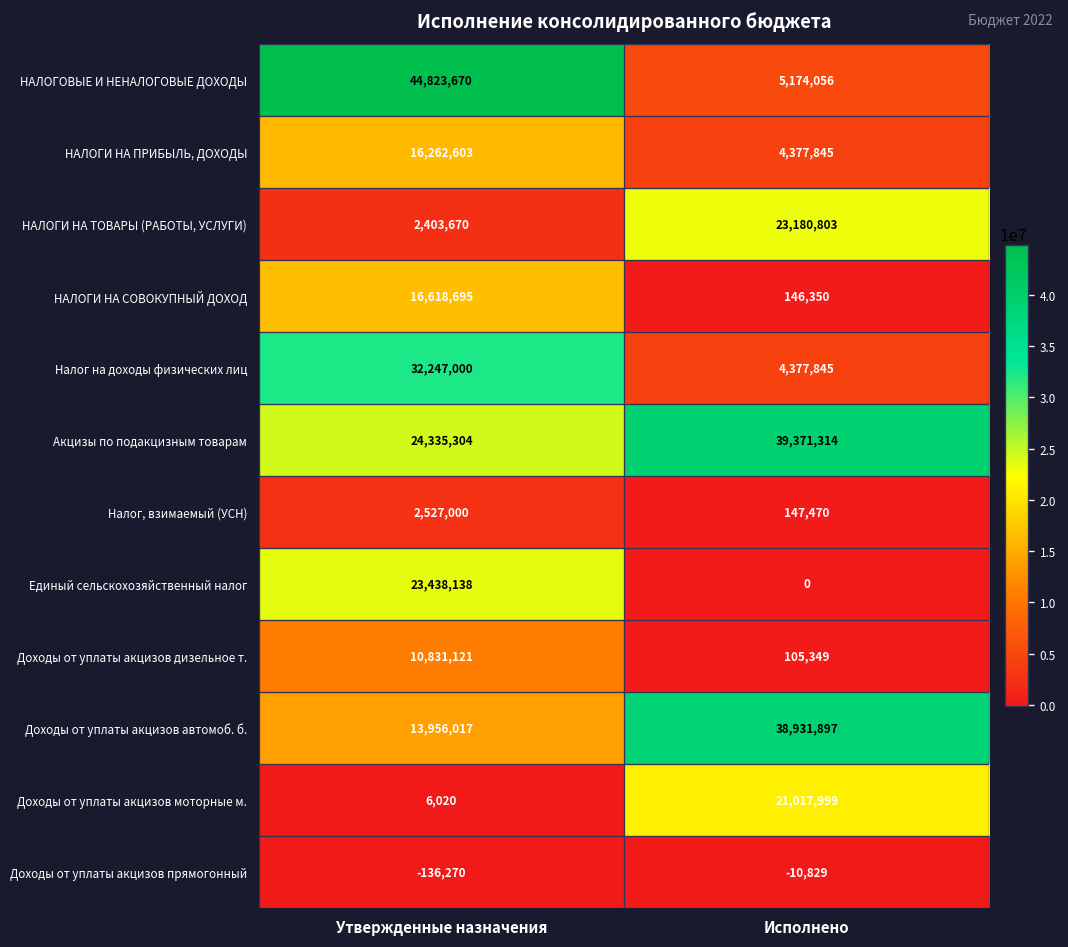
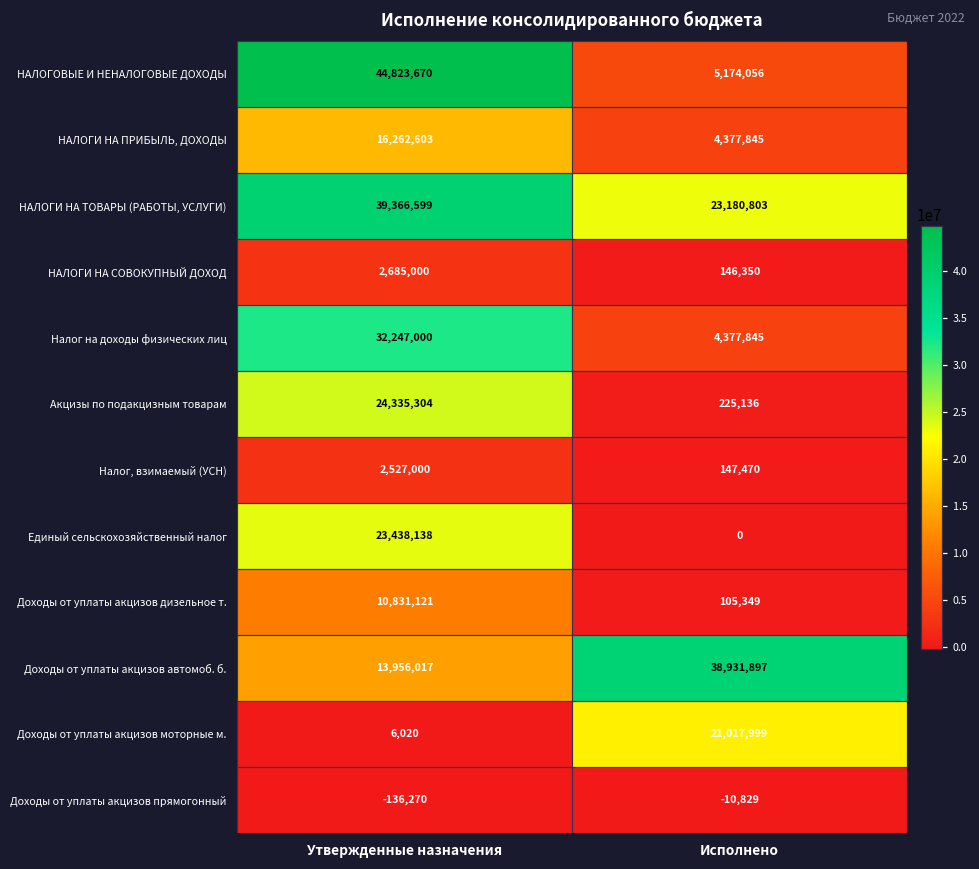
  {
    "НАЛОГОВЫЕ И НЕНАЛОГОВЫЕ ДОХОДЫ": {
      "Утвержденные назначения": "44,823,670",
      "Исполнено": "5,174,056"
    },
    "НАЛОГИ НА ПРИБЫЛЬ, ДОХОДЫ": {
      "Утвержденные назначения": "16,262,603",
      "Исполнено": "4,377,845"
    },
    "НАЛОГИ НА ТОВАРЫ (РАБОТЫ, УСЛУГИ)": {
-     "Утвержденные назначения": "2,403,670",
+     "Утвержденные назначения": "39,366,599",
      "Исполнено": "23,180,803"
    },
    "НАЛОГИ НА СОВОКУПНЫЙ ДОХОД": {
-     "Утвержденные назначения": "16,618,695",
+     "Утвержденные назначения": "2,685,000",
      "Исполнено": "146,350"
    },
    "Налог на доходы физических лиц": {
      "Утвержденные назначения": "32,247,000",
      "Исполнено": "4,377,845"
    },
    "Акцизы по подакцизным товарам": {
      "Утвержденные назначения": "24,335,304",
-     "Исполнено": "39,371,314"
+     "Исполнено": "225,136"
    },
    "Налог, взимаемый (УСН)": {
      "Утвержденные назначения": "2,527,000",
      "Исполнено": "147,470"
    },
    "Единый сельскохозяйственный налог": {
      "Утвержденные назначения": "23,438,138",
      "Исполнено": "0"
    },
    "Доходы от уплаты акцизов дизельное т.": {
      "Утвержденные назначения": "10,831,121",
      "Исполнено": "105,349"
    },
    "Доходы от уплаты акцизов автомоб. б.": {
      "Утвержденные назначения": "13,956,017",
      "Исполнено": "38,931,897"
    },
    "Доходы от уплаты акцизов моторные м.": {
      "Утвержденные назначения": "6,020",
      "Исполнено": "21,017,999"
    },
    "Доходы от уплаты акцизов прямогонный": {
      "Утвержденные назначения": "-136,270",
      "Исполнено": "-10,829"
    }
  }
